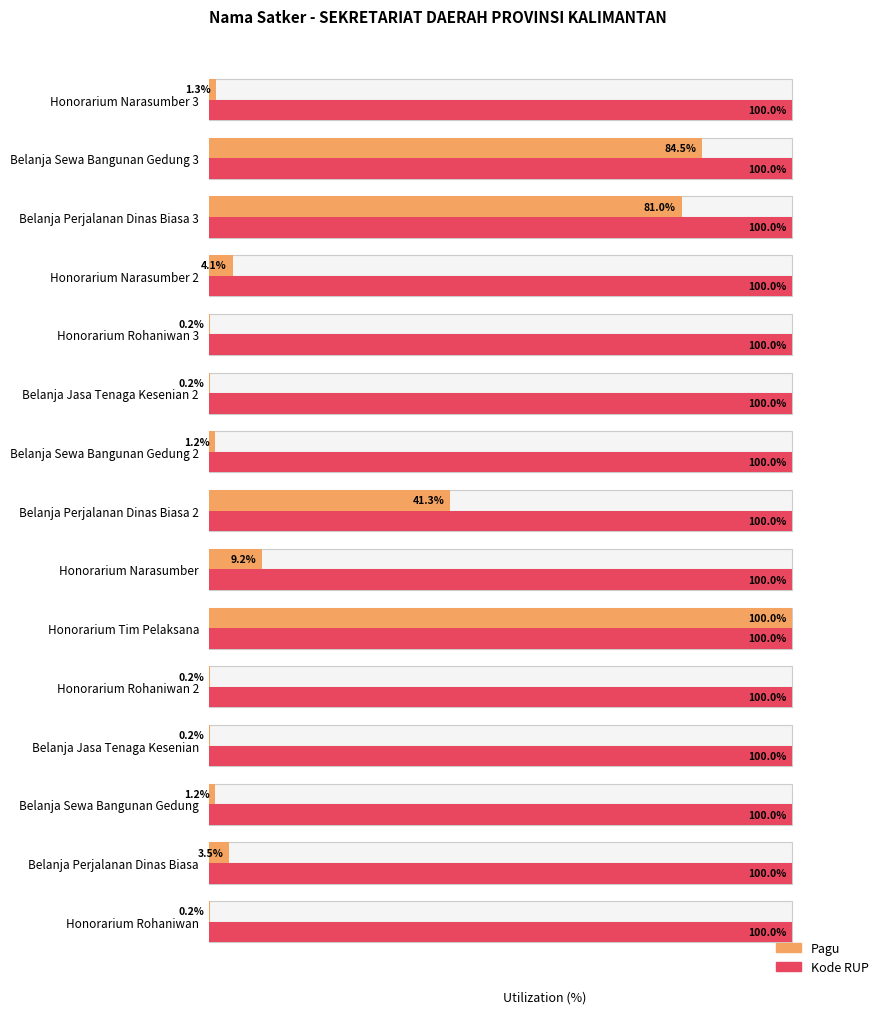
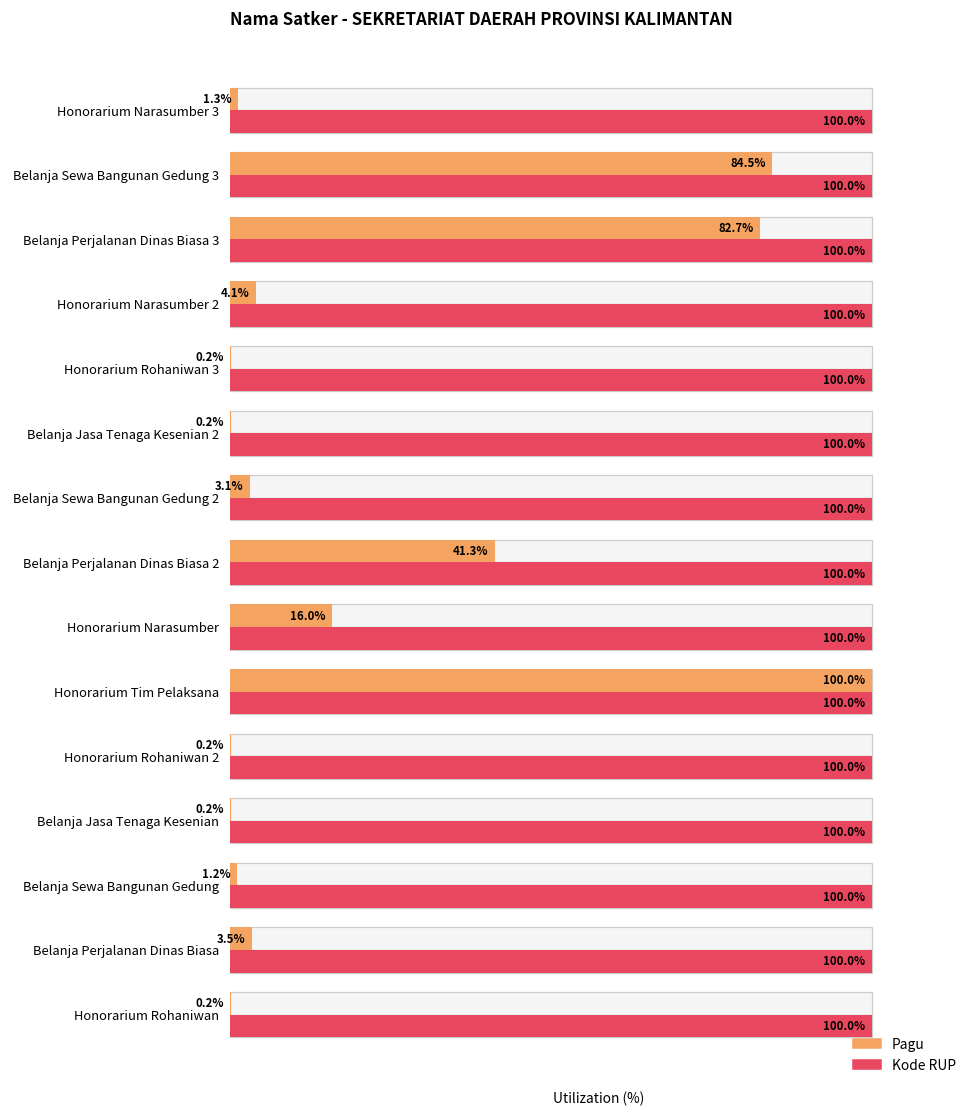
  {
    "Pagu": {
-     "Belanja Perjalanan Dinas Biasa 3": "81.0%",
+     "Belanja Perjalanan Dinas Biasa 3": "82.7%",
      "Honorarium Rohaniwan 3": "0.2%",
      "Belanja Jasa Tenaga Kesenian 2": "0.2%",
-     "Belanja Sewa Bangunan Gedung 2": "1.2%",
-     "Honorarium Narasumber": "9.2%",
+     "Belanja Sewa Bangunan Gedung 2": "3.1%",
+     "Honorarium Narasumber": "16.0%",
      "Honorarium Tim Pelaksana": "100.0%",
      "Honorarium Rohaniwan 2": "0.2%",
      "Belanja Jasa Tenaga Kesenian": "0.2%",
      "Honorarium Rohaniwan": "0.2%"
    },
    "Kode RUP": {
      "Honorarium Narasumber 3": "100.0%",
      "Belanja Sewa Bangunan Gedung 3": "100.0%",
      "Belanja Perjalanan Dinas Biasa 3": "100.0%",
      "Honorarium Narasumber 2": "100.0%",
      "Honorarium Rohaniwan 3": "100.0%",
      "Belanja Jasa Tenaga Kesenian 2": "100.0%",
      "Belanja Sewa Bangunan Gedung 2": "100.0%",
      "Belanja Perjalanan Dinas Biasa 2": "100.0%",
      "Honorarium Narasumber": "100.0%",
      "Honorarium Tim Pelaksana": "100.0%",
      "Honorarium Rohaniwan 2": "100.0%",
      "Belanja Jasa Tenaga Kesenian": "100.0%",
      "Belanja Sewa Bangunan Gedung": "100.0%",
      "Belanja Perjalanan Dinas Biasa": "100.0%",
      "Honorarium Rohaniwan": "100.0%"
    }
  }
